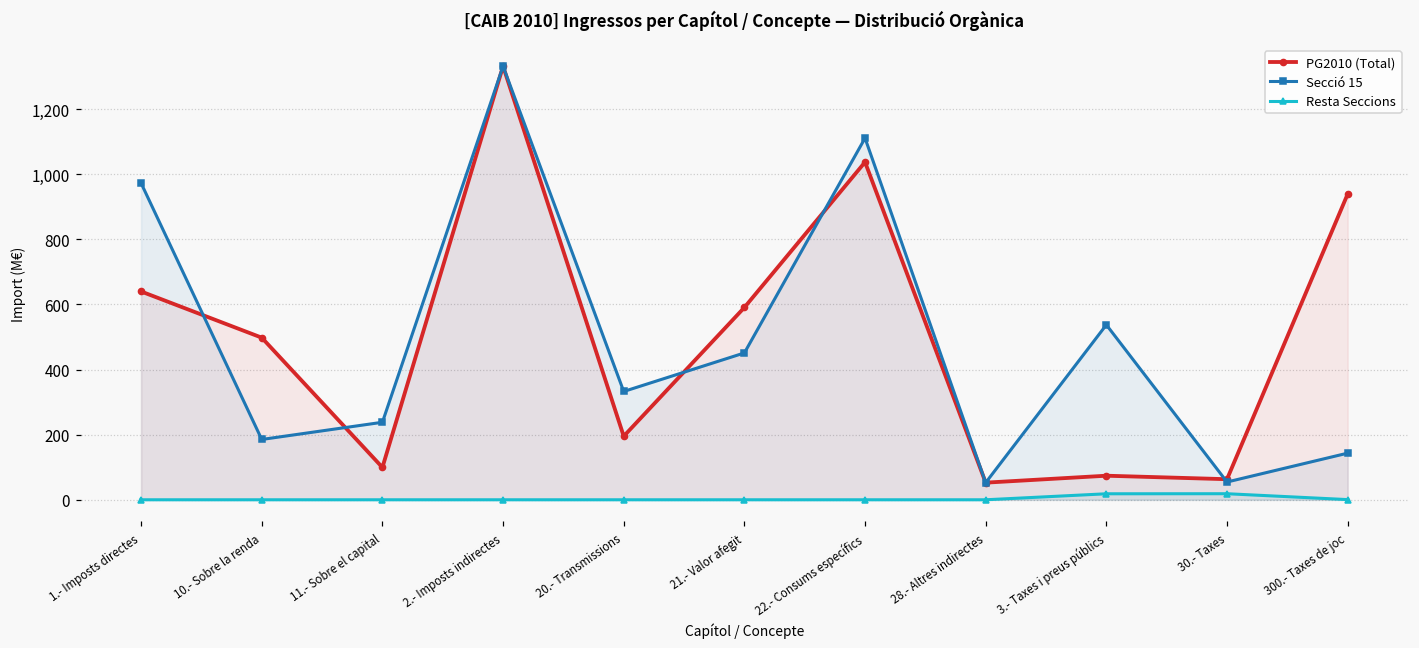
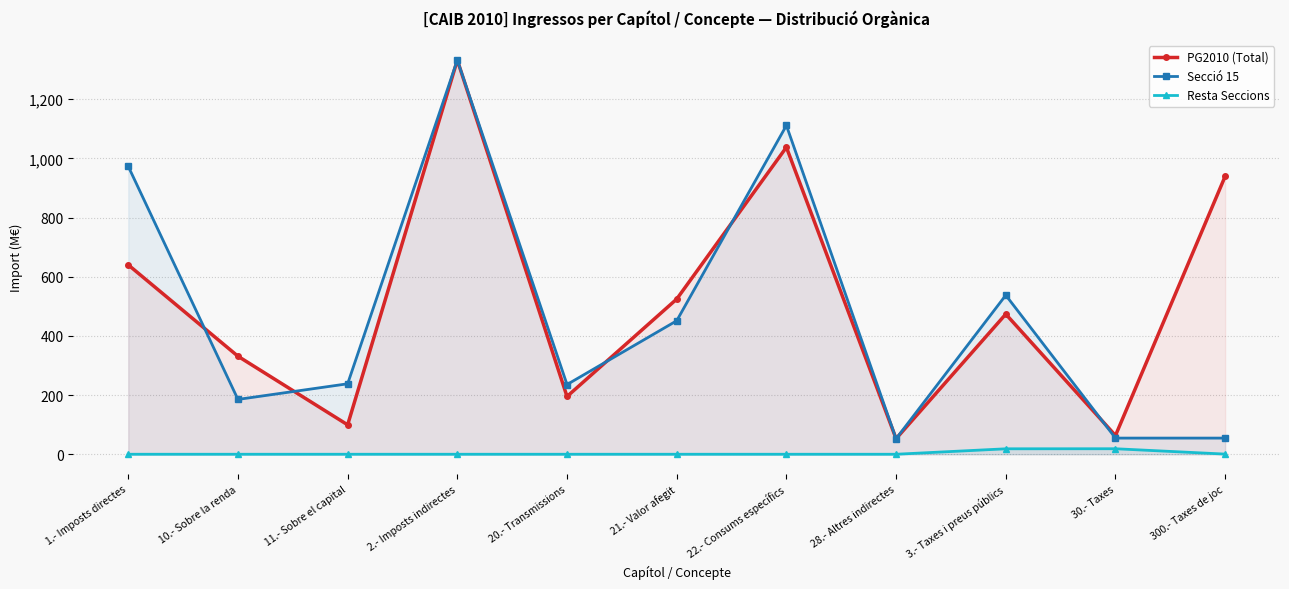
  {
    "PG2010 (Total)": {
      "1.- Imposts directes": "640",
-     "10.- Sobre la renda": "500",
+     "10.- Sobre la renda": "330",
      "11.- Sobre el capital": "100",
      "20.- Transmissions": "200",
-     "21.- Valor afegit": "590",
+     "21.- Valor afegit": "520",
      "22.- Consums específics": "1,040",
-     "3.- Taxes i preus públics": "70",
+     "3.- Taxes i preus públics": "470",
      "30.- Taxes": "60",
      "300.- Taxes de joc": "940"
    },
    "Secció 15": {
      "1.- Imposts directes": "970",
      "10.- Sobre la renda": "190",
      "11.- Sobre el capital": "240",
-     "20.- Transmissions": "330",
+     "20.- Transmissions": "240",
      "21.- Valor afegit": "450",
      "22.- Consums específics": "1,110",
      "3.- Taxes i preus públics": "540",
      "30.- Taxes": "50",
-     "300.- Taxes de joc": "140"
+     "300.- Taxes de joc": "50"
    },
    "Resta Seccions": {
      "1.- Imposts directes": "0",
      "10.- Sobre la renda": "0",
      "11.- Sobre el capital": "0",
      "2.- Imposts indirectes": "0",
      "20.- Transmissions": "0",
      "21.- Valor afegit": "0",
      "22.- Consums específics": "0",
      "28.- Altres indirectes": "0",
      "3.- Taxes i preus públics": "20",
      "30.- Taxes": "20",
      "300.- Taxes de joc": "0"
    }
  }
